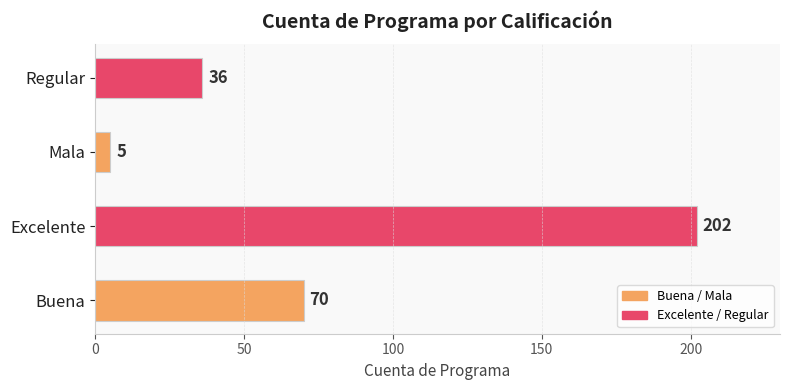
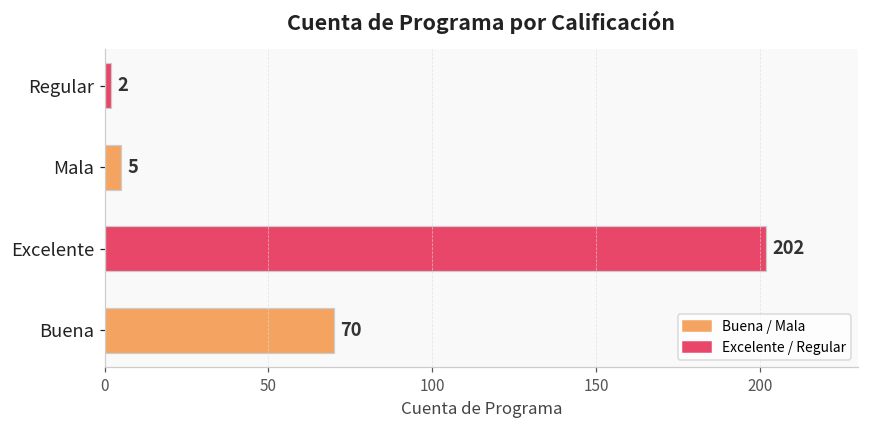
  {
-   "Regular": 36,
+   "Regular": 2,
    "Mala": 5,
    "Excelente": 202,
    "Buena": 70
  }
